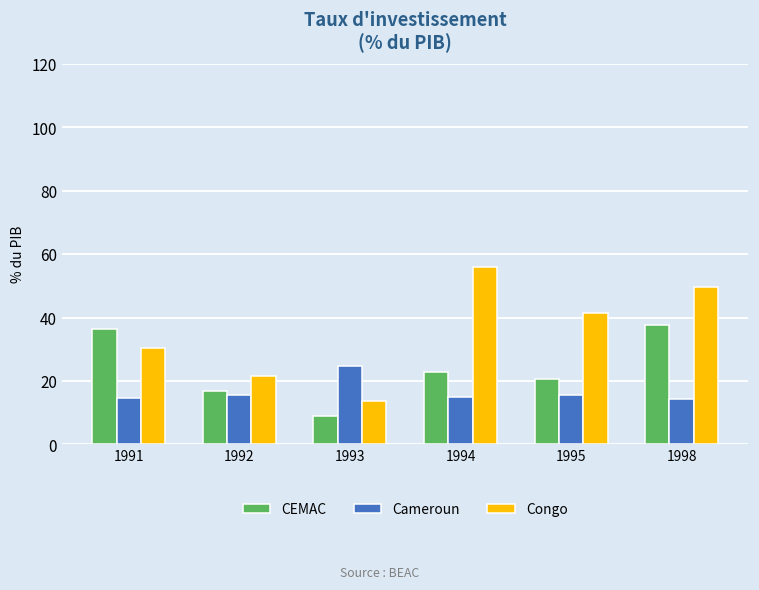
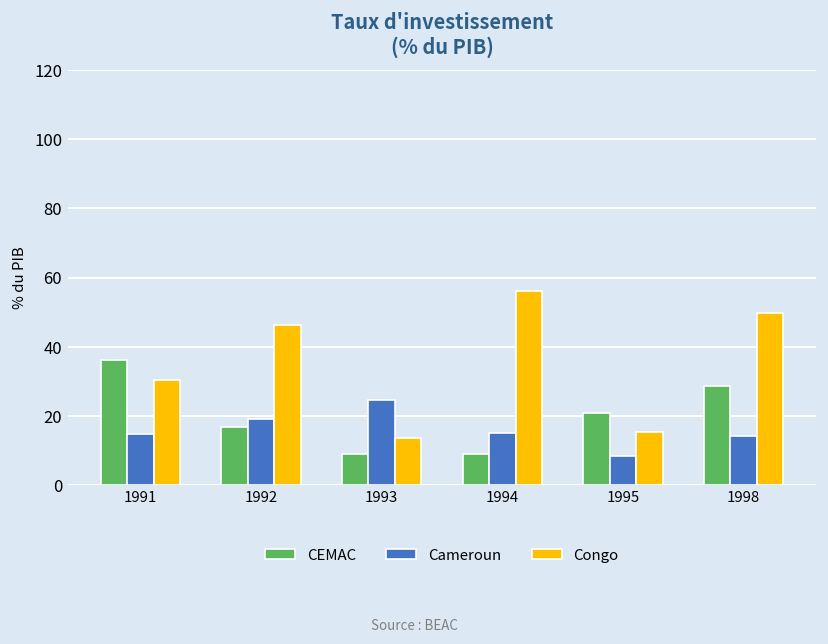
  {
    "CEMAC": {
      "1991": 36,
      "1992": 17,
      "1993": 9,
-     "1994": 23,
+     "1994": 9,
      "1995": 21,
-     "1998": 38
+     "1998": 29
    },
    "Cameroun": {
      "1991": 15,
-     "1992": 16,
+     "1992": 19,
      "1993": 25,
      "1994": 15,
-     "1995": 15,
+     "1995": 9,
      "1998": 14
    },
    "Congo": {
      "1991": 30,
-     "1992": 22,
+     "1992": 46,
      "1993": 14,
      "1994": 56,
-     "1995": 42,
+     "1995": 15,
      "1998": 50
    }
  }
